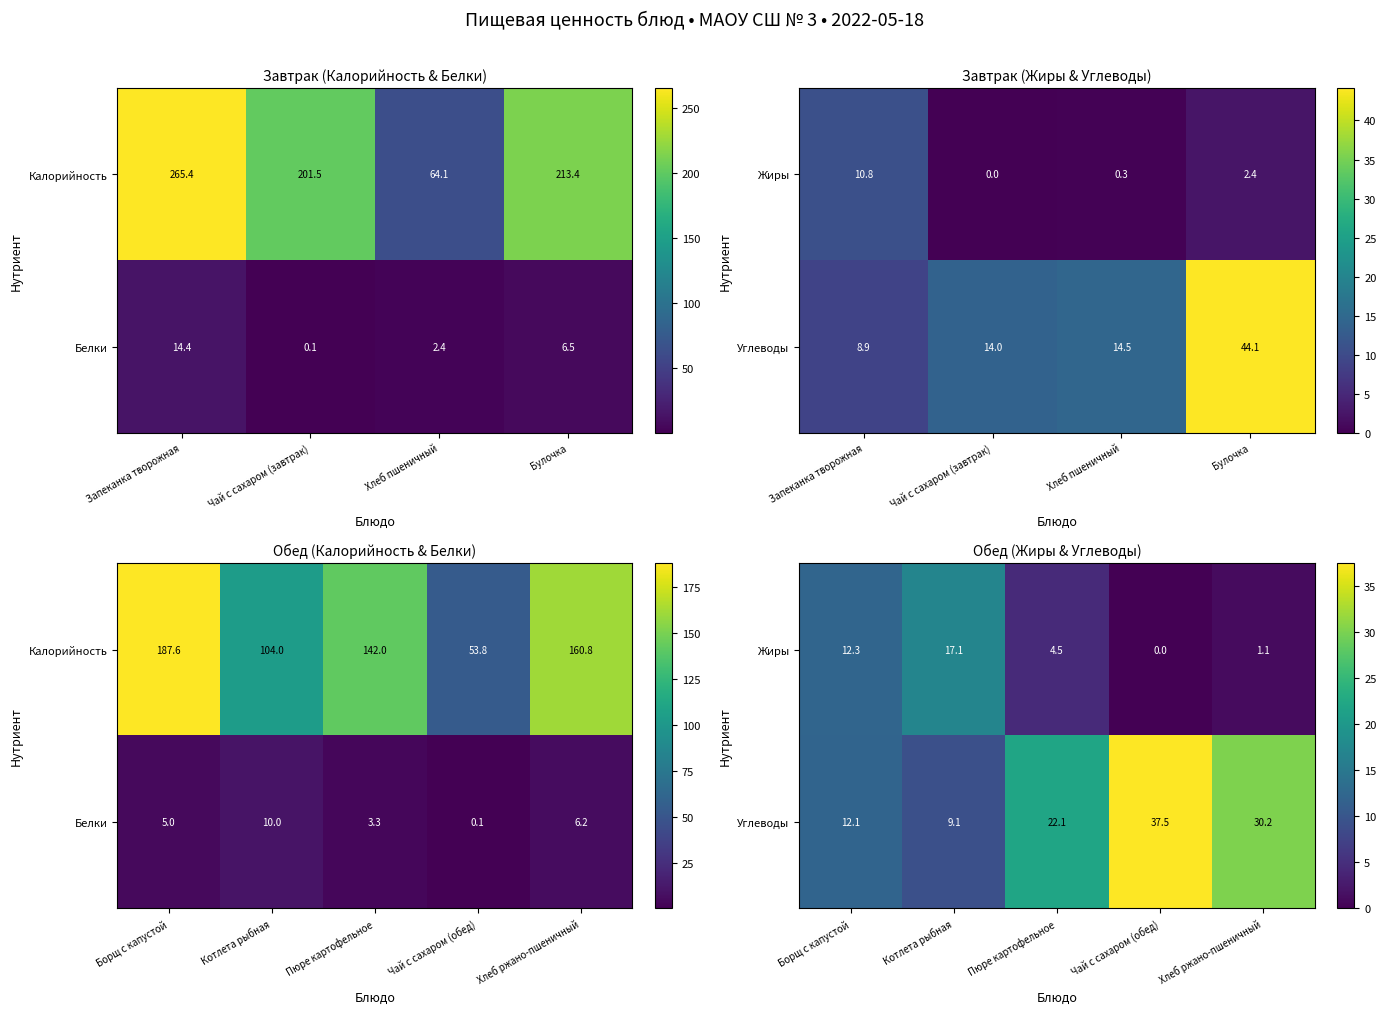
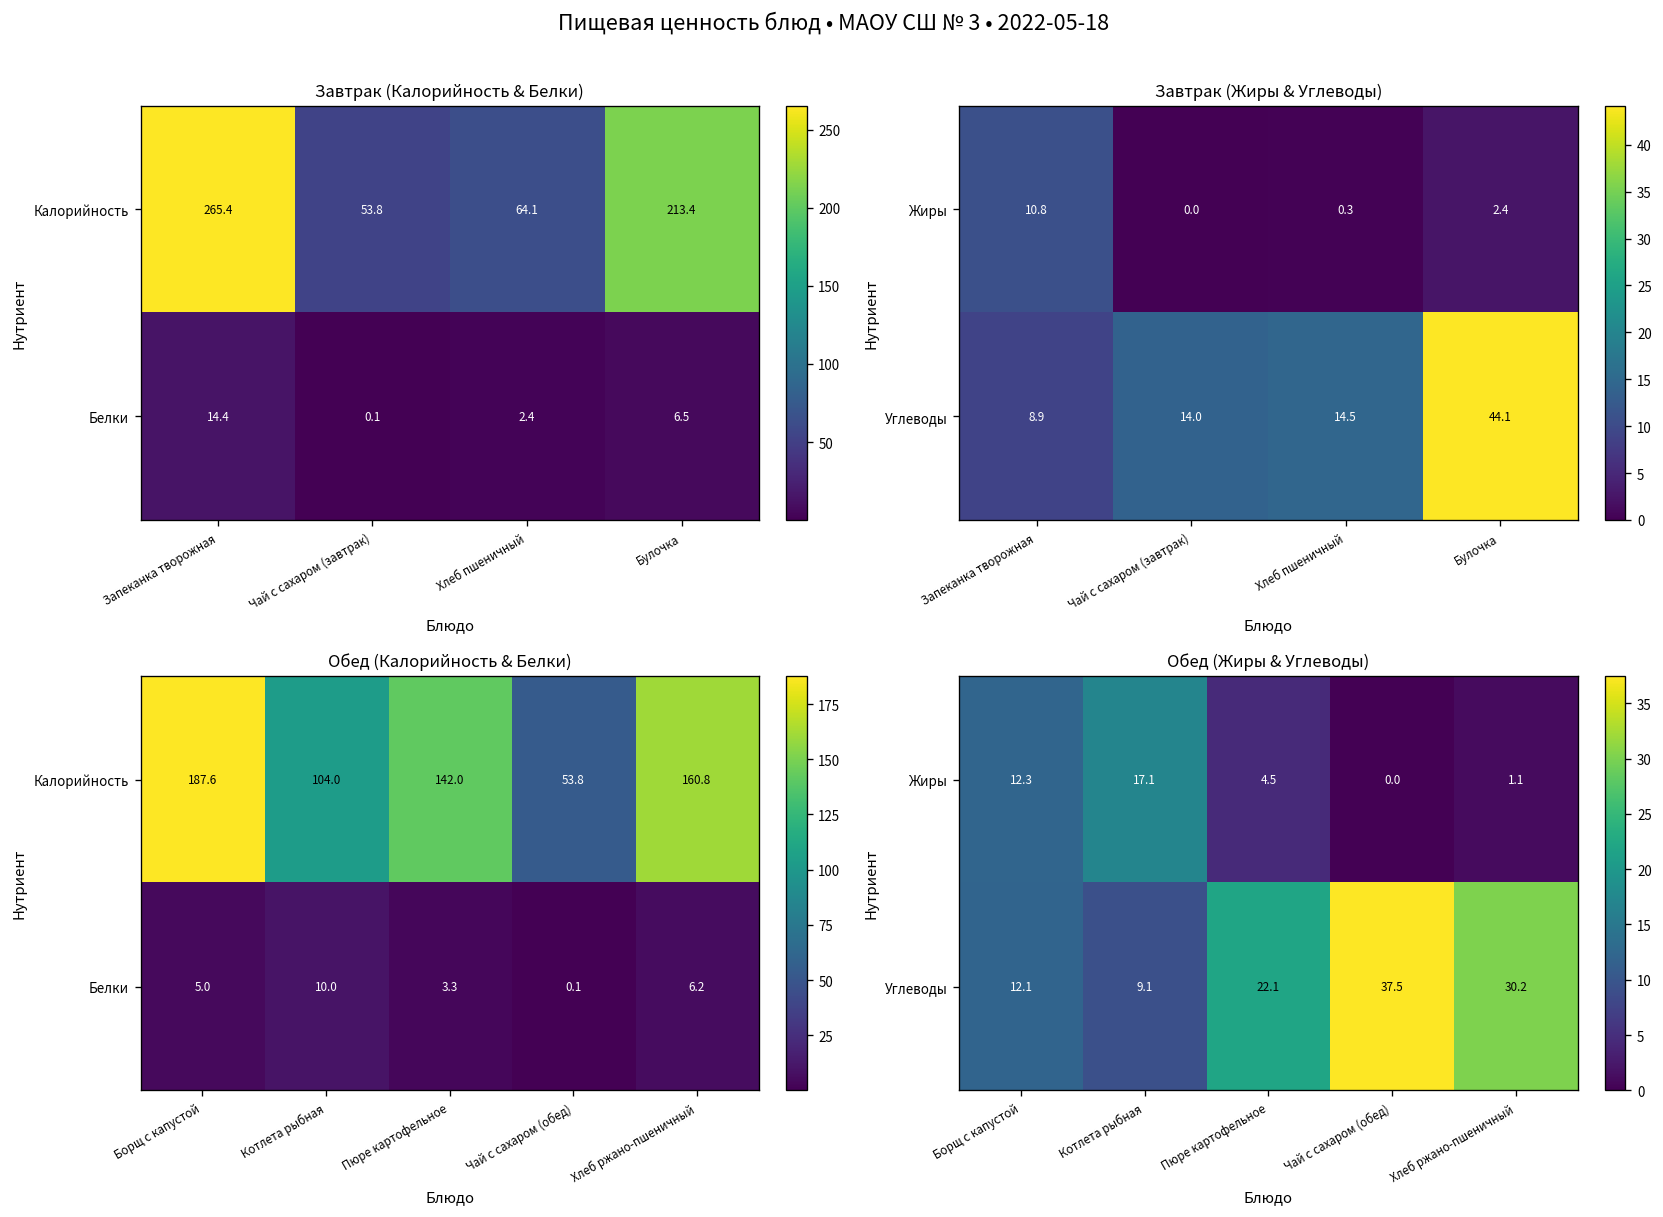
  {
    "Завтрак (Калорийность & Белки)": {
      "Калорийность": {
        "Запеканка творожная": 265.4,
-       "Чай с сахаром (завтрак)": 201.5,
+       "Чай с сахаром (завтрак)": 53.8,
        "Хлеб пшеничный": 64.1,
        "Булочка": 213.4
      },
      "Белки": {
        "Запеканка творожная": 14.4,
        "Чай с сахаром (завтрак)": 0.1,
        "Хлеб пшеничный": 2.4,
        "Булочка": 6.5
      }
    },
    "Завтрак (Жиры & Углеводы)": {
      "Жиры": {
        "Запеканка творожная": 10.8,
        "Чай с сахаром (завтрак)": 0.0,
        "Хлеб пшеничный": 0.3,
        "Булочка": 2.4
      },
      "Углеводы": {
        "Запеканка творожная": 8.9,
        "Чай с сахаром (завтрак)": 14.0,
        "Хлеб пшеничный": 14.5,
        "Булочка": 44.1
      }
    },
    "Обед (Калорийность & Белки)": {
      "Калорийность": {
        "Борщ с капустой": 187.6,
        "Котлета рыбная": 104.0,
        "Пюре картофельное": 142.0,
        "Чай с сахаром (обед)": 53.8,
        "Хлеб ржано-пшеничный": 160.8
      },
      "Белки": {
        "Борщ с капустой": 5.0,
        "Котлета рыбная": 10.0,
        "Пюре картофельное": 3.3,
        "Чай с сахаром (обед)": 0.1,
        "Хлеб ржано-пшеничный": 6.2
      }
    },
    "Обед (Жиры & Углеводы)": {
      "Жиры": {
        "Борщ с капустой": 12.3,
        "Котлета рыбная": 17.1,
        "Пюре картофельное": 4.5,
        "Чай с сахаром (обед)": 0.0,
        "Хлеб ржано-пшеничный": 1.1
      },
      "Углеводы": {
        "Борщ с капустой": 12.1,
        "Котлета рыбная": 9.1,
        "Пюре картофельное": 22.1,
        "Чай с сахаром (обед)": 37.5,
        "Хлеб ржано-пшеничный": 30.2
      }
    }
  }
